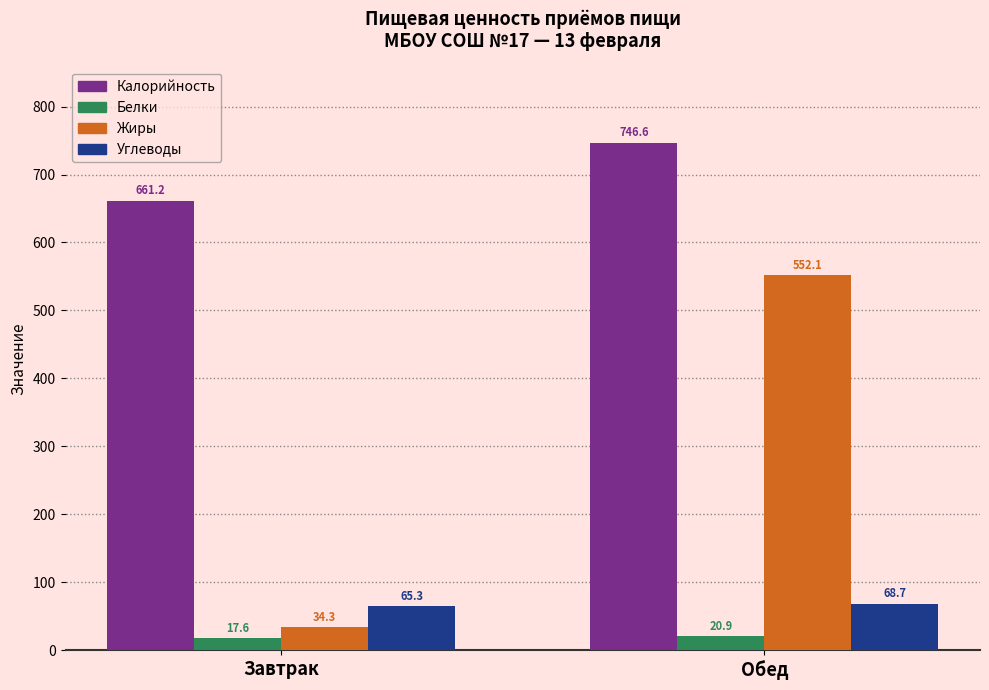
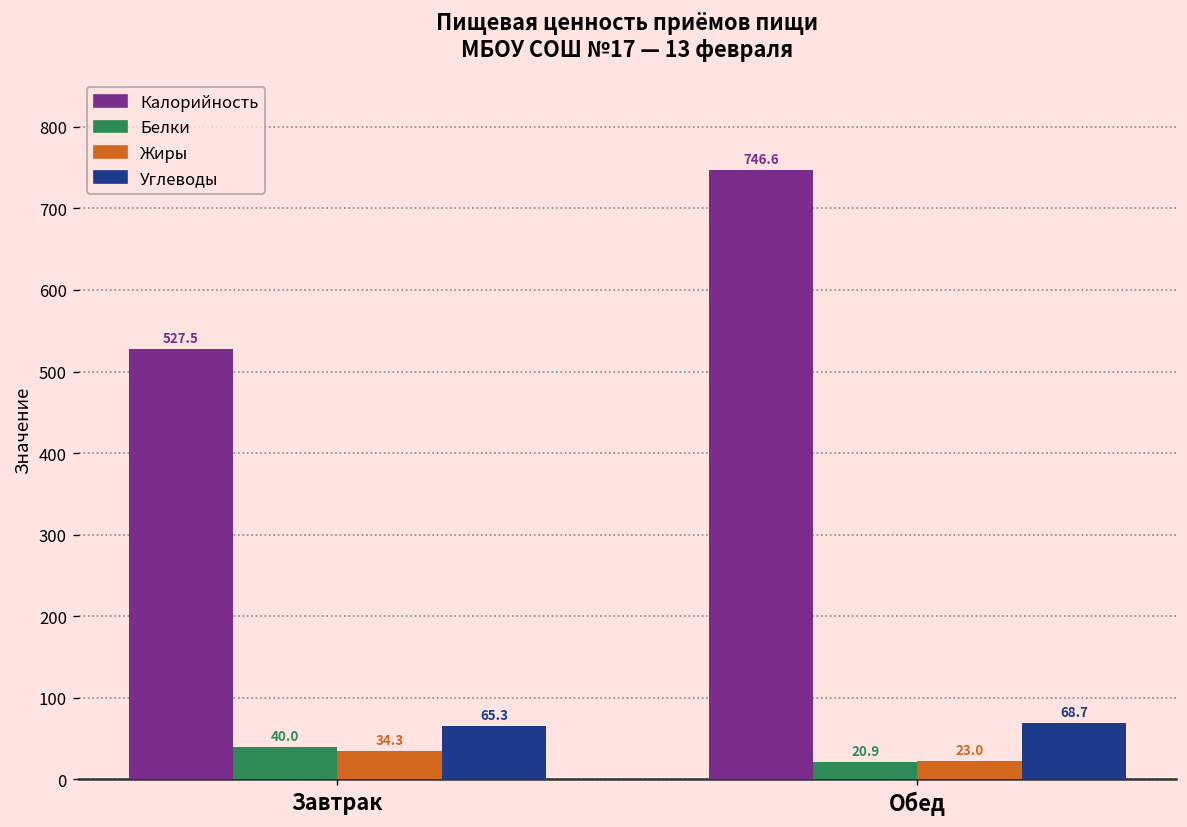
  {
    "Калорийность": {
-     "Завтрак": 661.2,
+     "Завтрак": 527.5,
      "Обед": 746.6
    },
    "Белки": {
-     "Завтрак": 17.6,
+     "Завтрак": 40.0,
      "Обед": 20.9
    },
    "Жиры": {
      "Завтрак": 34.3,
-     "Обед": 552.1
+     "Обед": 23.0
    },
    "Углеводы": {
      "Завтрак": 65.3,
      "Обед": 68.7
    }
  }
